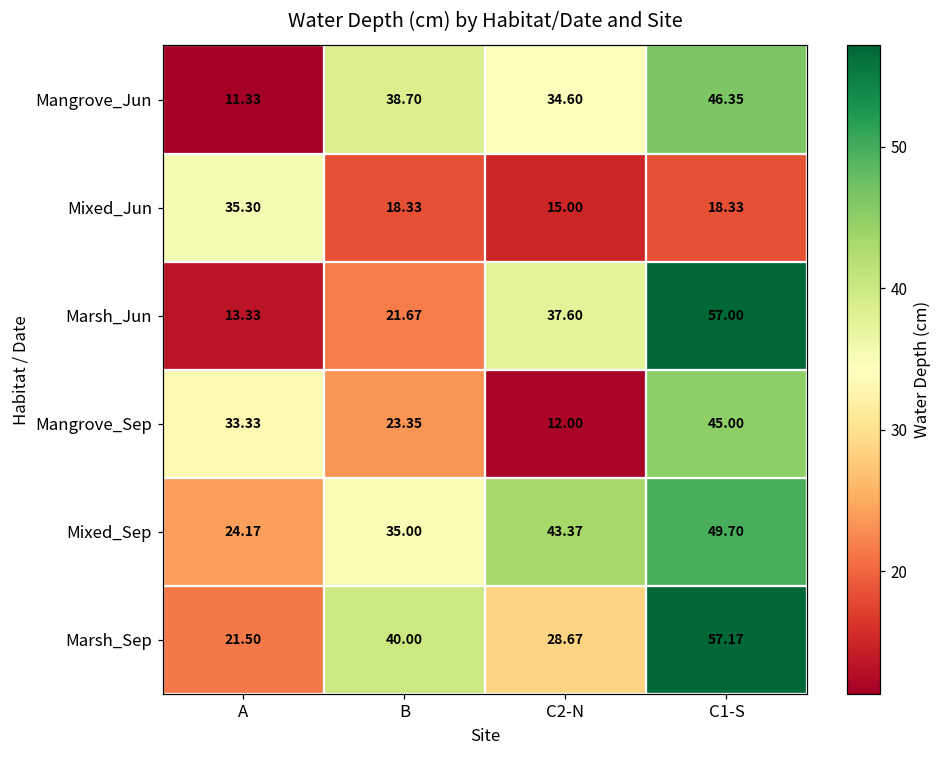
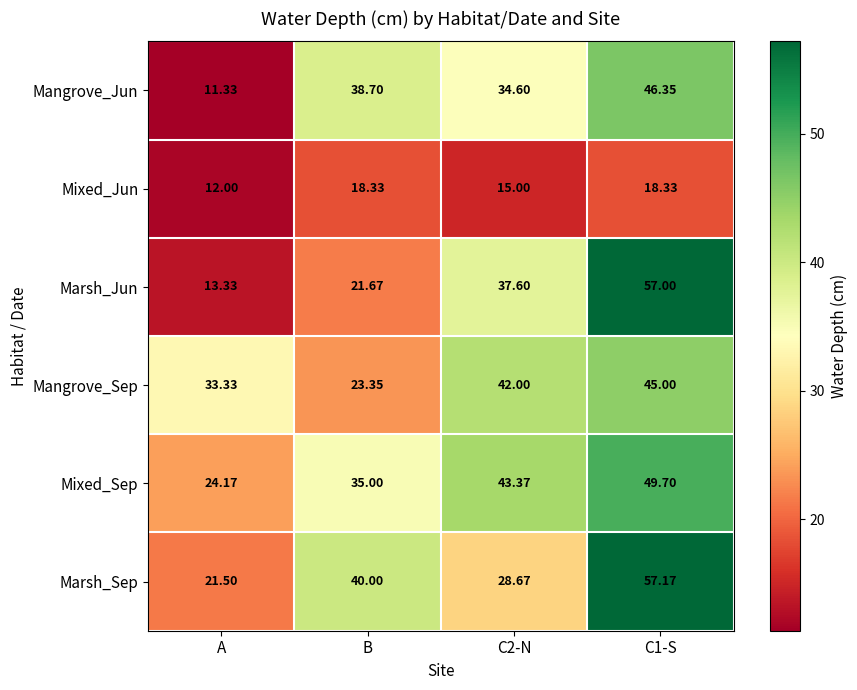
  {
    "Mangrove_Jun": {
      "A": 11.33,
      "B": 38.70,
      "C2-N": 34.60,
      "C1-S": 46.35
    },
    "Mixed_Jun": {
-     "A": 35.30,
+     "A": 12.00,
      "B": 18.33,
      "C2-N": 15.00,
      "C1-S": 18.33
    },
    "Marsh_Jun": {
      "A": 13.33,
      "B": 21.67,
      "C2-N": 37.60,
      "C1-S": 57.00
    },
    "Mangrove_Sep": {
      "A": 33.33,
      "B": 23.35,
-     "C2-N": 12.00,
+     "C2-N": 42.00,
      "C1-S": 45.00
    },
    "Mixed_Sep": {
      "A": 24.17,
      "B": 35.00,
      "C2-N": 43.37,
      "C1-S": 49.70
    },
    "Marsh_Sep": {
      "A": 21.50,
      "B": 40.00,
      "C2-N": 28.67,
      "C1-S": 57.17
    }
  }
